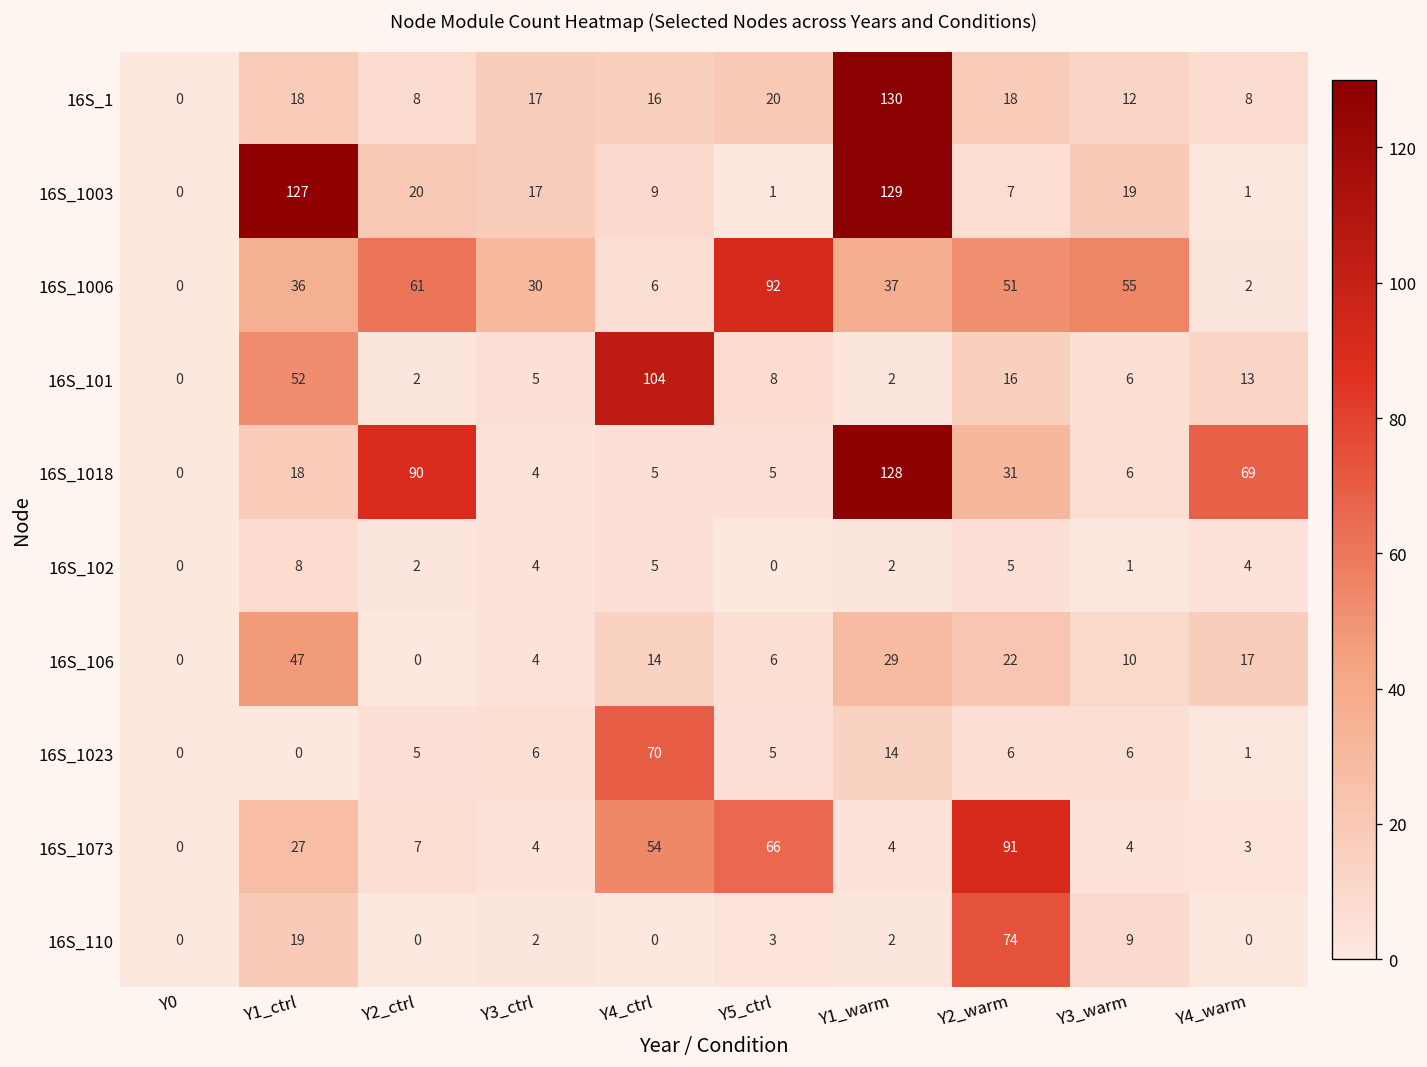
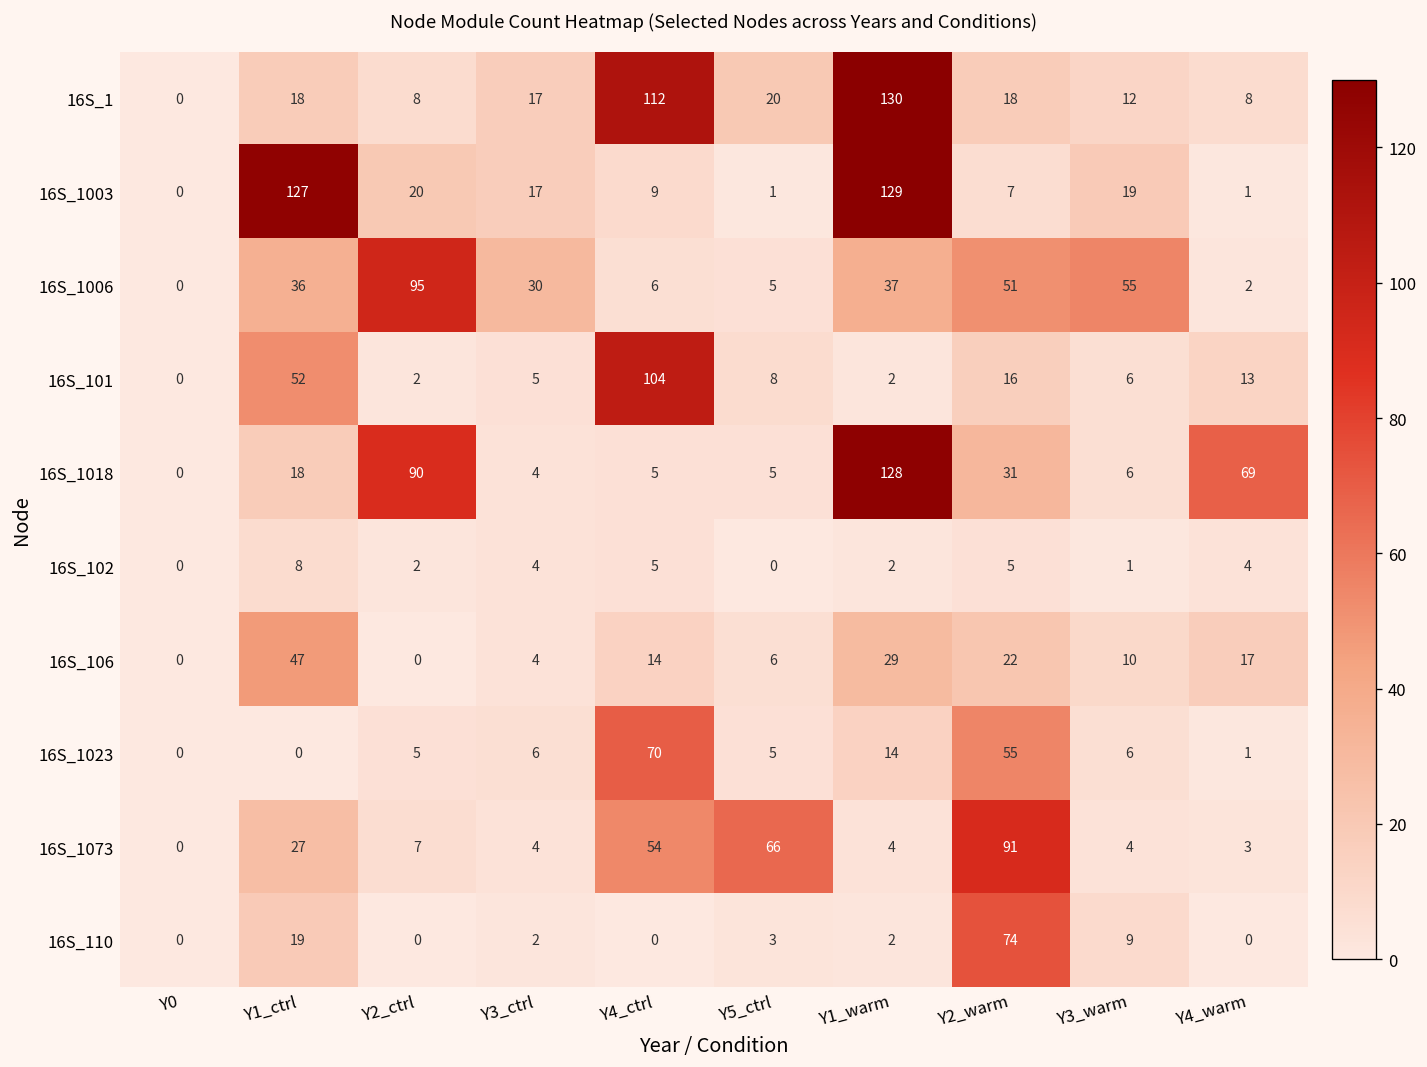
  {
    "16S_1": {
      "Y0": 0,
      "Y1_ctrl": 18,
      "Y2_ctrl": 8,
      "Y3_ctrl": 17,
-     "Y4_ctrl": 16,
+     "Y4_ctrl": 112,
      "Y5_ctrl": 20,
      "Y1_warm": 130,
      "Y2_warm": 18,
      "Y3_warm": 12,
      "Y4_warm": 8
    },
    "16S_1003": {
      "Y0": 0,
      "Y1_ctrl": 127,
      "Y2_ctrl": 20,
      "Y3_ctrl": 17,
      "Y4_ctrl": 9,
      "Y5_ctrl": 1,
      "Y1_warm": 129,
      "Y2_warm": 7,
      "Y3_warm": 19,
      "Y4_warm": 1
    },
    "16S_1006": {
      "Y0": 0,
      "Y1_ctrl": 36,
-     "Y2_ctrl": 61,
+     "Y2_ctrl": 95,
      "Y3_ctrl": 30,
      "Y4_ctrl": 6,
-     "Y5_ctrl": 92,
+     "Y5_ctrl": 5,
      "Y1_warm": 37,
      "Y2_warm": 51,
      "Y3_warm": 55,
      "Y4_warm": 2
    },
    "16S_101": {
      "Y0": 0,
      "Y1_ctrl": 52,
      "Y2_ctrl": 2,
      "Y3_ctrl": 5,
      "Y4_ctrl": 104,
      "Y5_ctrl": 8,
      "Y1_warm": 2,
      "Y2_warm": 16,
      "Y3_warm": 6,
      "Y4_warm": 13
    },
    "16S_1018": {
      "Y0": 0,
      "Y1_ctrl": 18,
      "Y2_ctrl": 90,
      "Y3_ctrl": 4,
      "Y4_ctrl": 5,
      "Y5_ctrl": 5,
      "Y1_warm": 128,
      "Y2_warm": 31,
      "Y3_warm": 6,
      "Y4_warm": 69
    },
    "16S_102": {
      "Y0": 0,
      "Y1_ctrl": 8,
      "Y2_ctrl": 2,
      "Y3_ctrl": 4,
      "Y4_ctrl": 5,
      "Y5_ctrl": 0,
      "Y1_warm": 2,
      "Y2_warm": 5,
      "Y3_warm": 1,
      "Y4_warm": 4
    },
    "16S_106": {
      "Y0": 0,
      "Y1_ctrl": 47,
      "Y2_ctrl": 0,
      "Y3_ctrl": 4,
      "Y4_ctrl": 14,
      "Y5_ctrl": 6,
      "Y1_warm": 29,
      "Y2_warm": 22,
      "Y3_warm": 10,
      "Y4_warm": 17
    },
    "16S_1023": {
      "Y0": 0,
      "Y1_ctrl": 0,
      "Y2_ctrl": 5,
      "Y3_ctrl": 6,
      "Y4_ctrl": 70,
      "Y5_ctrl": 5,
      "Y1_warm": 14,
-     "Y2_warm": 6,
+     "Y2_warm": 55,
      "Y3_warm": 6,
      "Y4_warm": 1
    },
    "16S_1073": {
      "Y0": 0,
      "Y1_ctrl": 27,
      "Y2_ctrl": 7,
      "Y3_ctrl": 4,
      "Y4_ctrl": 54,
      "Y5_ctrl": 66,
      "Y1_warm": 4,
      "Y2_warm": 91,
      "Y3_warm": 4,
      "Y4_warm": 3
    },
    "16S_110": {
      "Y0": 0,
      "Y1_ctrl": 19,
      "Y2_ctrl": 0,
      "Y3_ctrl": 2,
      "Y4_ctrl": 0,
      "Y5_ctrl": 3,
      "Y1_warm": 2,
      "Y2_warm": 74,
      "Y3_warm": 9,
      "Y4_warm": 0
    }
  }
